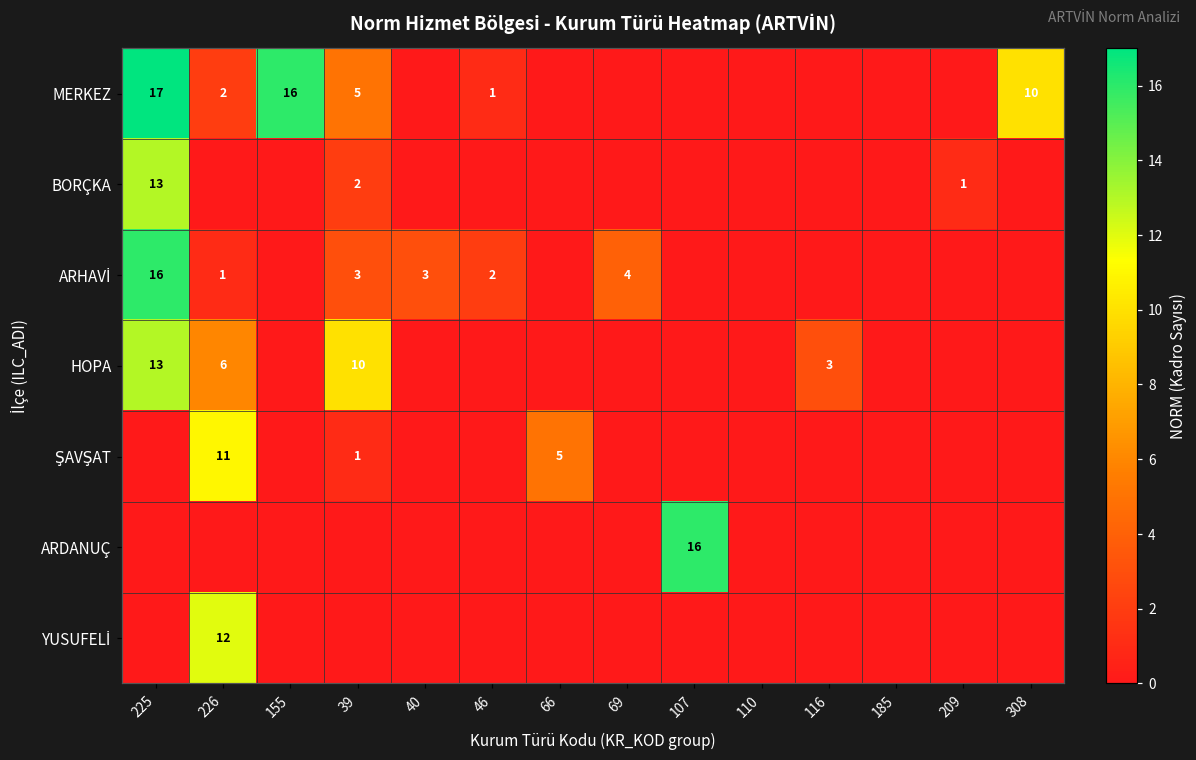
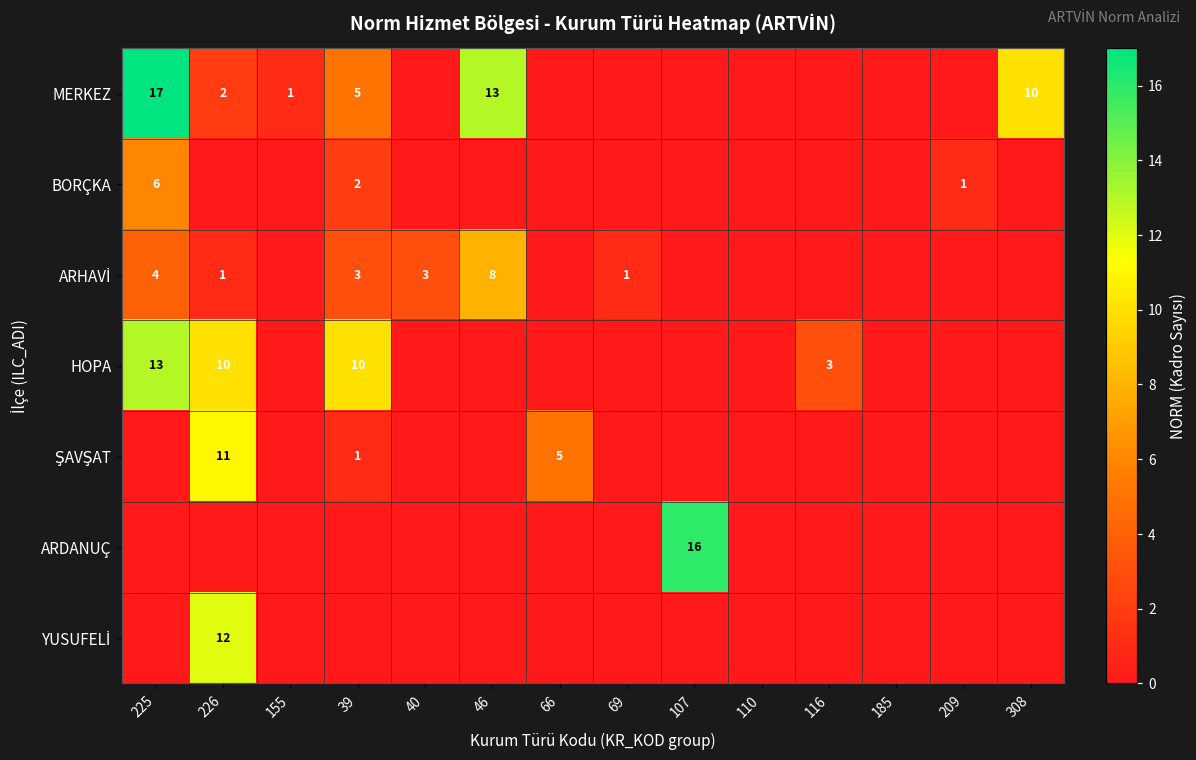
  {
    "MERKEZ": {
      "225": 17,
      "226": 2,
-     "155": 16,
+     "155": 1,
      "39": 5,
-     "46": 1,
+     "46": 13,
      "308": 10
    },
    "BORÇKA": {
-     "225": 13,
+     "225": 6,
      "39": 2,
      "209": 1
    },
    "ARHAVİ": {
-     "225": 16,
+     "225": 4,
      "226": 1,
      "39": 3,
      "40": 3,
-     "46": 2,
-     "69": 4
+     "46": 8,
+     "69": 1
    },
    "HOPA": {
      "225": 13,
-     "226": 6,
+     "226": 10,
      "39": 10,
      "116": 3
    },
    "ŞAVŞAT": {
      "226": 11,
      "39": 1,
      "66": 5
    },
    "ARDANUÇ": {
      "107": 16
    },
    "YUSUFELİ": {
      "226": 12
    }
  }
